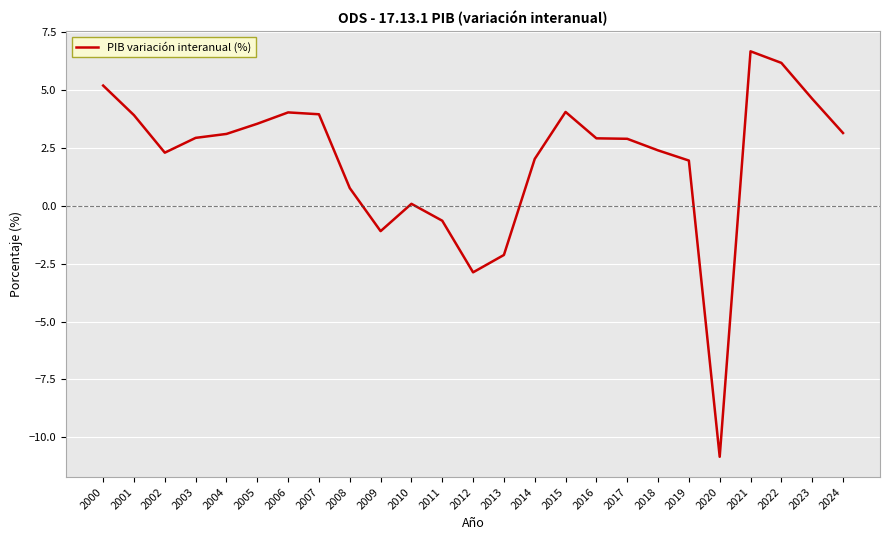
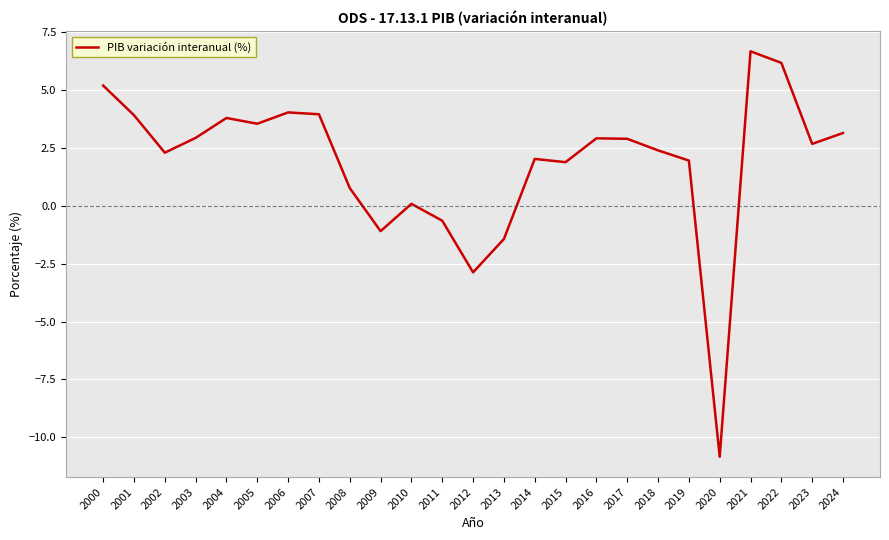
  {
    "2000": 5.2,
    "2001": 3.9,
    "2002": 2.3,
    "2003": 2.9,
-   "2004": 3.1,
+   "2004": 3.8,
    "2005": 3.6,
    "2006": 4.0,
    "2007": 4.0,
    "2008": 0.8,
    "2009": -1.1,
    "2010": 0.1,
    "2011": -0.6,
    "2012": -2.9,
-   "2013": -2.1,
+   "2013": -1.4,
    "2014": 2.0,
-   "2015": 4.1,
+   "2015": 1.9,
    "2016": 2.9,
    "2017": 2.9,
    "2018": 2.4,
    "2019": 2.0,
    "2020": -10.8,
    "2021": 6.7,
    "2022": 6.2,
-   "2023": 4.6,
+   "2023": 2.7,
    "2024": 3.2
  }
